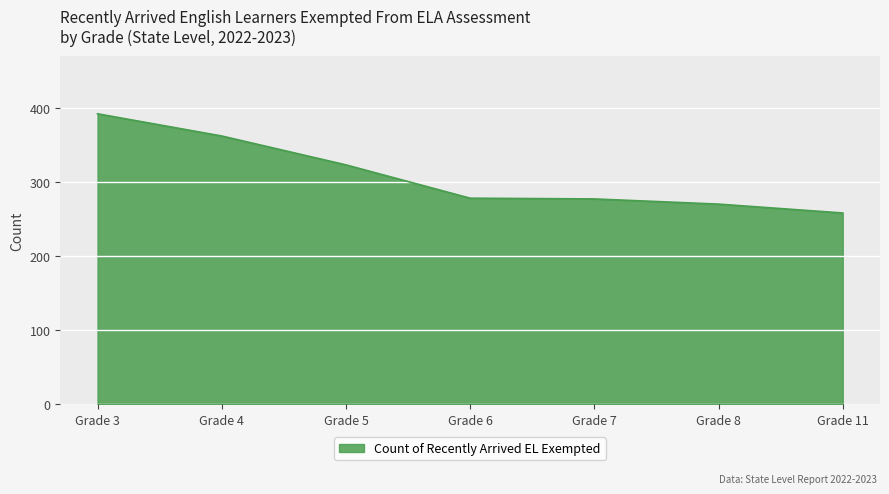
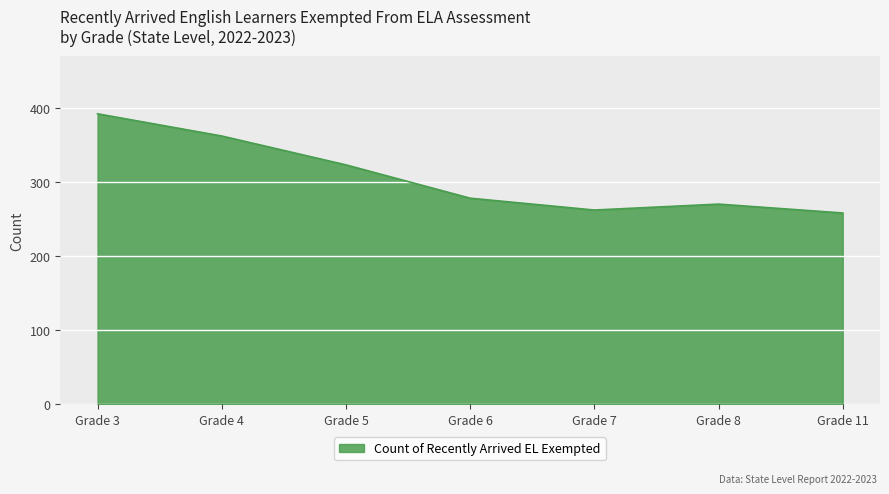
  {
    "Grade 3": 390,
    "Grade 4": 360,
    "Grade 5": 320,
    "Grade 6": 280,
-   "Grade 7": 280,
+   "Grade 7": 260,
    "Grade 8": 270,
    "Grade 11": 260
  }
